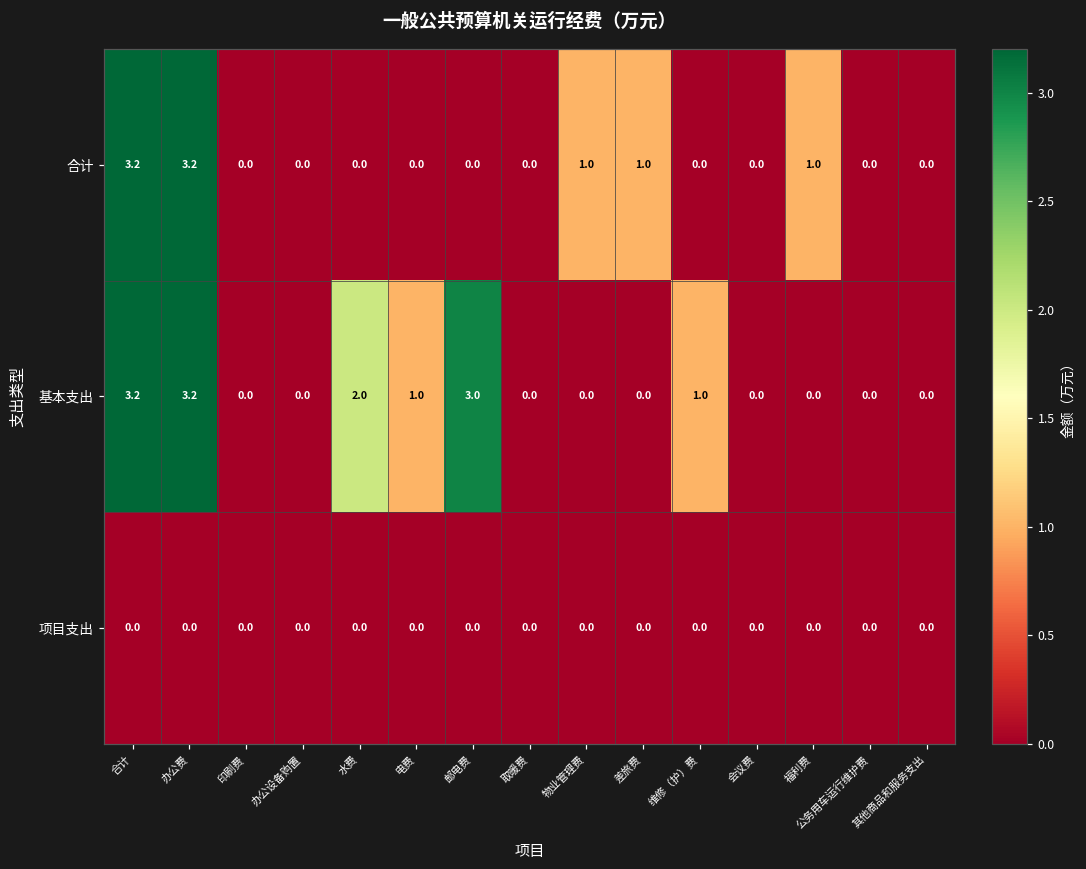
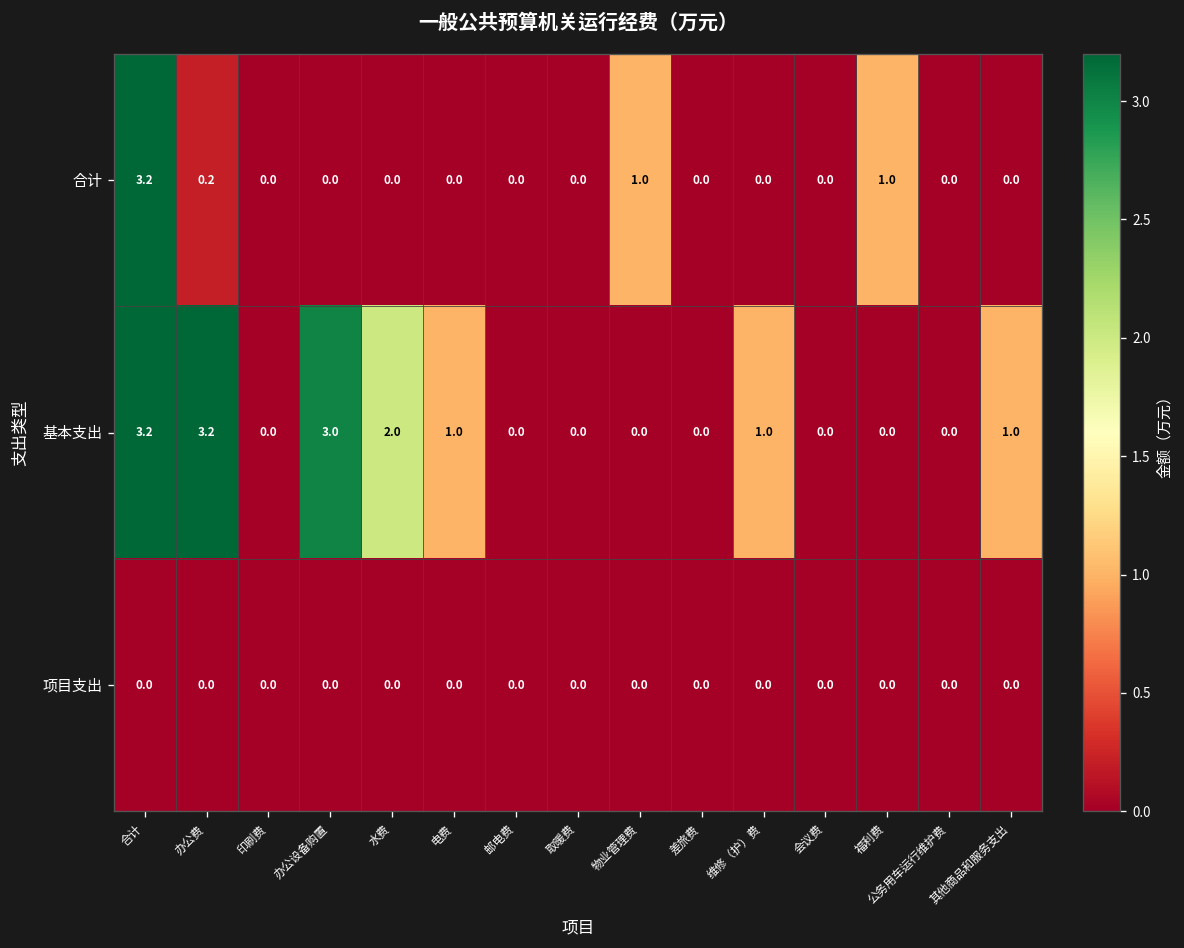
  {
    "合计": {
      "合计": 3.2,
-     "办公费": 3.2,
+     "办公费": 0.2,
      "印刷费": 0.0,
      "办公设备购置": 0.0,
      "水费": 0.0,
      "电费": 0.0,
      "邮电费": 0.0,
      "取暖费": 0.0,
      "物业管理费": 1.0,
-     "差旅费": 1.0,
+     "差旅费": 0.0,
      "维修（护）费": 0.0,
      "会议费": 0.0,
      "福利费": 1.0,
      "公务用车运行维护费": 0.0,
      "其他商品和服务支出": 0.0
    },
    "基本支出": {
      "合计": 3.2,
      "办公费": 3.2,
      "印刷费": 0.0,
-     "办公设备购置": 0.0,
+     "办公设备购置": 3.0,
      "水费": 2.0,
      "电费": 1.0,
-     "邮电费": 3.0,
+     "邮电费": 0.0,
      "取暖费": 0.0,
      "物业管理费": 0.0,
      "差旅费": 0.0,
      "维修（护）费": 1.0,
      "会议费": 0.0,
      "福利费": 0.0,
      "公务用车运行维护费": 0.0,
-     "其他商品和服务支出": 0.0
+     "其他商品和服务支出": 1.0
    },
    "项目支出": {
      "合计": 0.0,
      "办公费": 0.0,
      "印刷费": 0.0,
      "办公设备购置": 0.0,
      "水费": 0.0,
      "电费": 0.0,
      "邮电费": 0.0,
      "取暖费": 0.0,
      "物业管理费": 0.0,
      "差旅费": 0.0,
      "维修（护）费": 0.0,
      "会议费": 0.0,
      "福利费": 0.0,
      "公务用车运行维护费": 0.0,
      "其他商品和服务支出": 0.0
    }
  }
